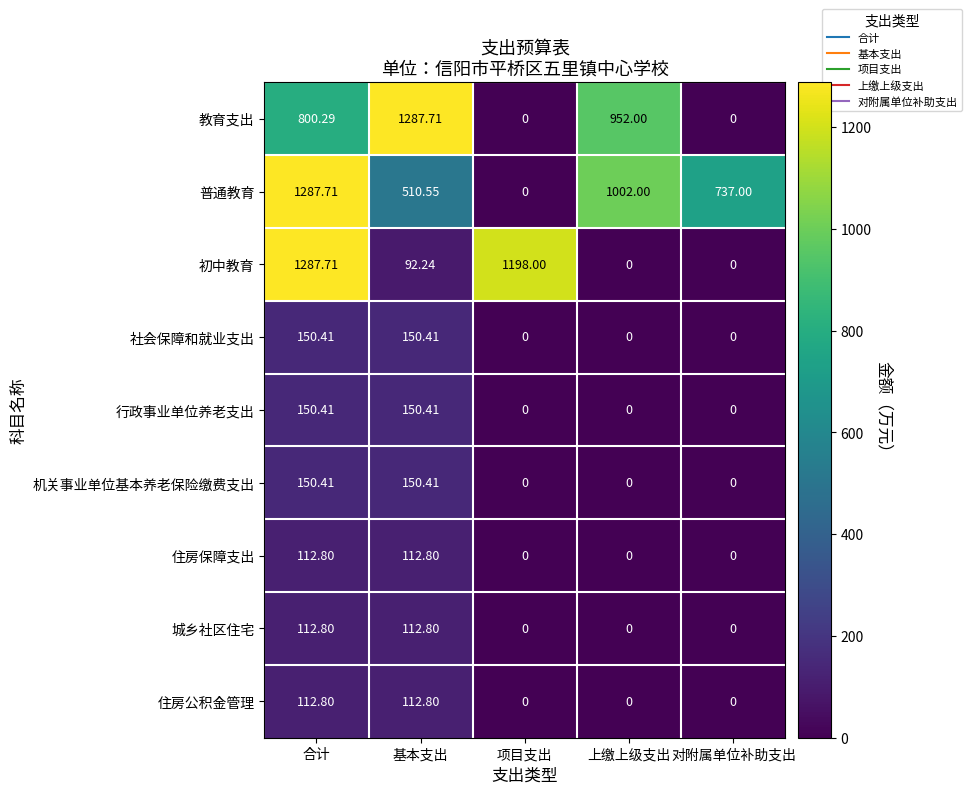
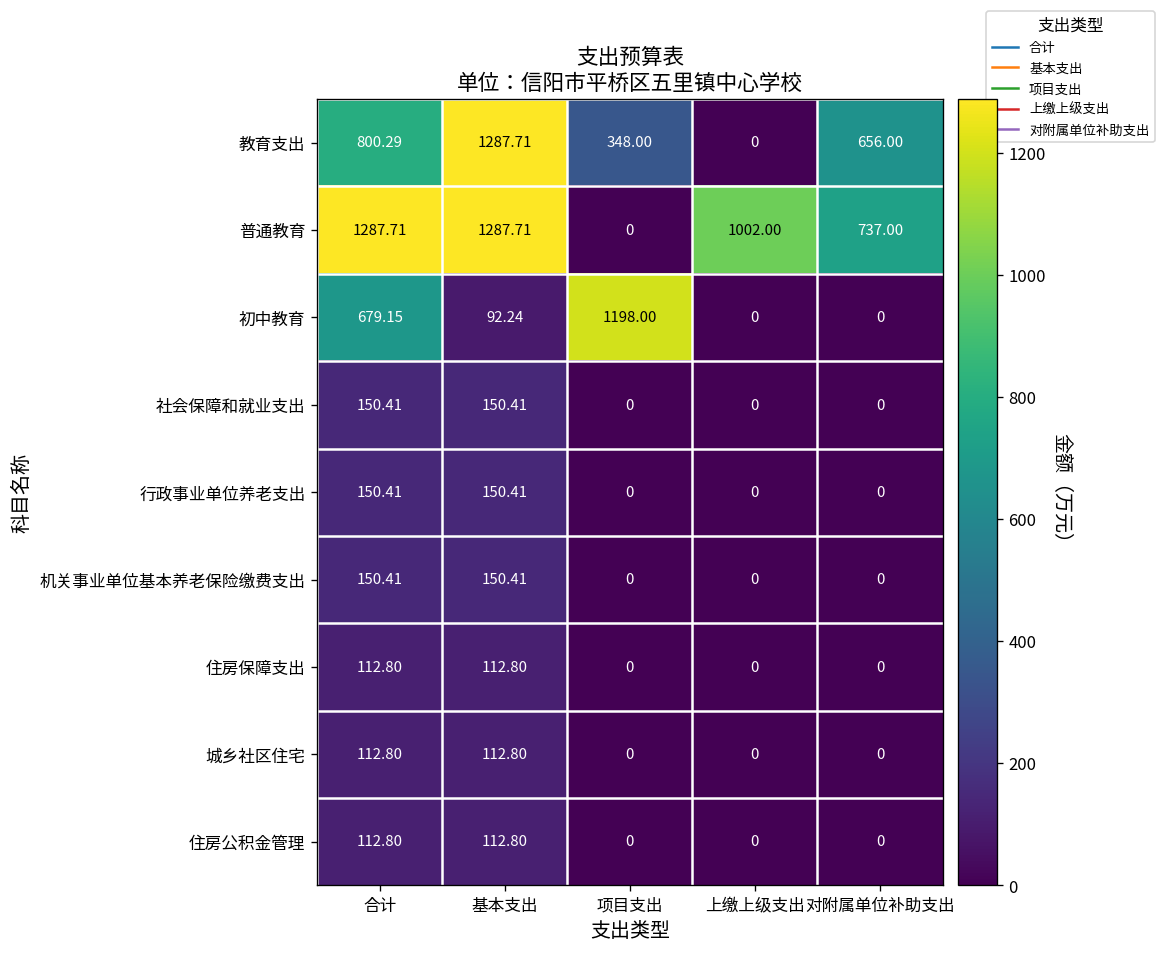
  {
    "教育支出": {
      "合计": 800.29,
      "基本支出": 1287.71,
-     "项目支出": 0,
-     "上缴上级支出": 952.00,
-     "对附属单位补助支出": 0
+     "项目支出": 348.00,
+     "上缴上级支出": 0,
+     "对附属单位补助支出": 656.00
    },
    "普通教育": {
      "合计": 1287.71,
-     "基本支出": 510.55,
+     "基本支出": 1287.71,
      "项目支出": 0,
      "上缴上级支出": 1002.00,
      "对附属单位补助支出": 737.00
    },
    "初中教育": {
-     "合计": 1287.71,
+     "合计": 679.15,
      "基本支出": 92.24,
      "项目支出": 1198.00,
      "上缴上级支出": 0,
      "对附属单位补助支出": 0
    },
    "社会保障和就业支出": {
      "合计": 150.41,
      "基本支出": 150.41,
      "项目支出": 0,
      "上缴上级支出": 0,
      "对附属单位补助支出": 0
    },
    "行政事业单位养老支出": {
      "合计": 150.41,
      "基本支出": 150.41,
      "项目支出": 0,
      "上缴上级支出": 0,
      "对附属单位补助支出": 0
    },
    "机关事业单位基本养老保险缴费支出": {
      "合计": 150.41,
      "基本支出": 150.41,
      "项目支出": 0,
      "上缴上级支出": 0,
      "对附属单位补助支出": 0
    },
    "住房保障支出": {
      "合计": 112.80,
      "基本支出": 112.80,
      "项目支出": 0,
      "上缴上级支出": 0,
      "对附属单位补助支出": 0
    },
    "城乡社区住宅": {
      "合计": 112.80,
      "基本支出": 112.80,
      "项目支出": 0,
      "上缴上级支出": 0,
      "对附属单位补助支出": 0
    },
    "住房公积金管理": {
      "合计": 112.80,
      "基本支出": 112.80,
      "项目支出": 0,
      "上缴上级支出": 0,
      "对附属单位补助支出": 0
    }
  }
